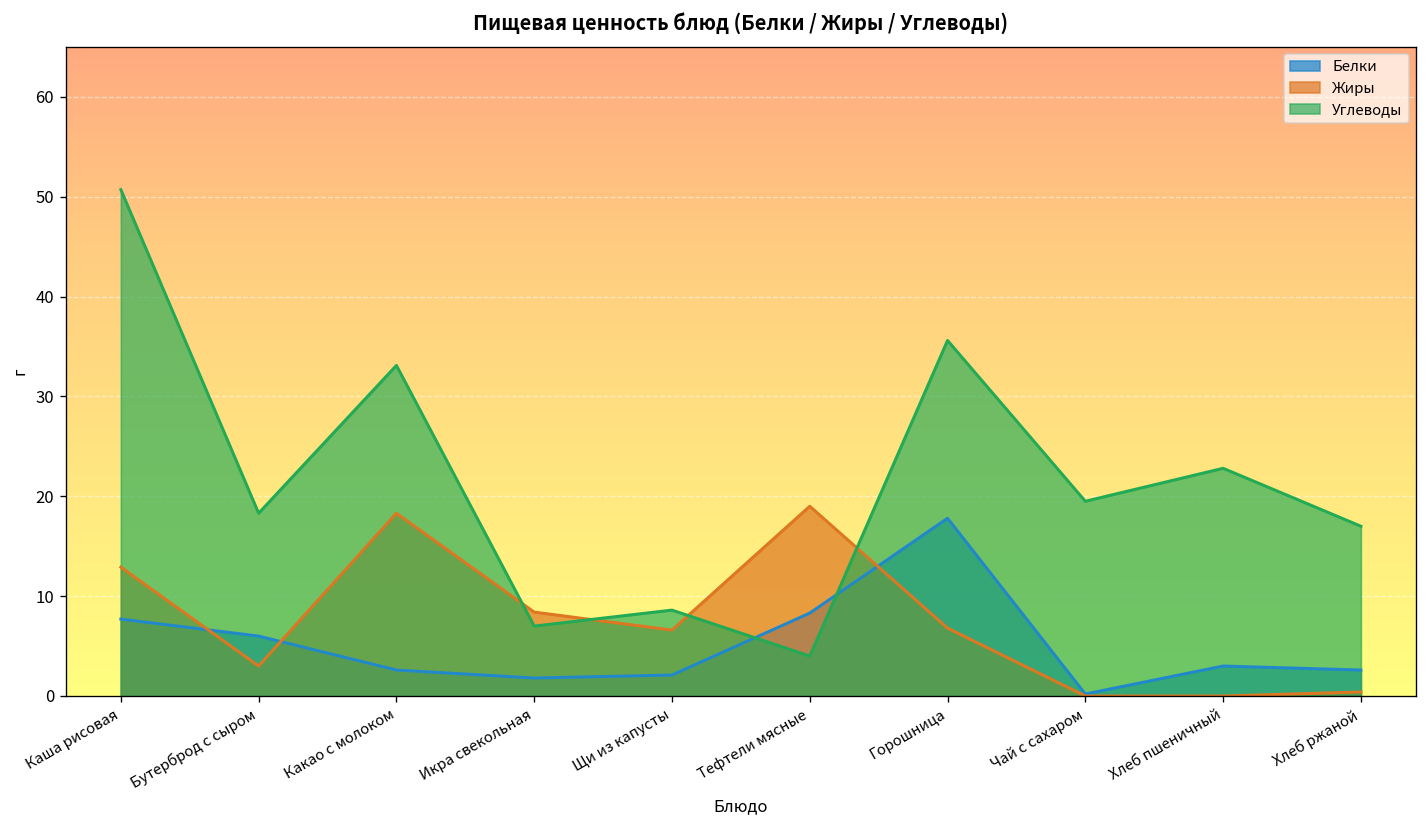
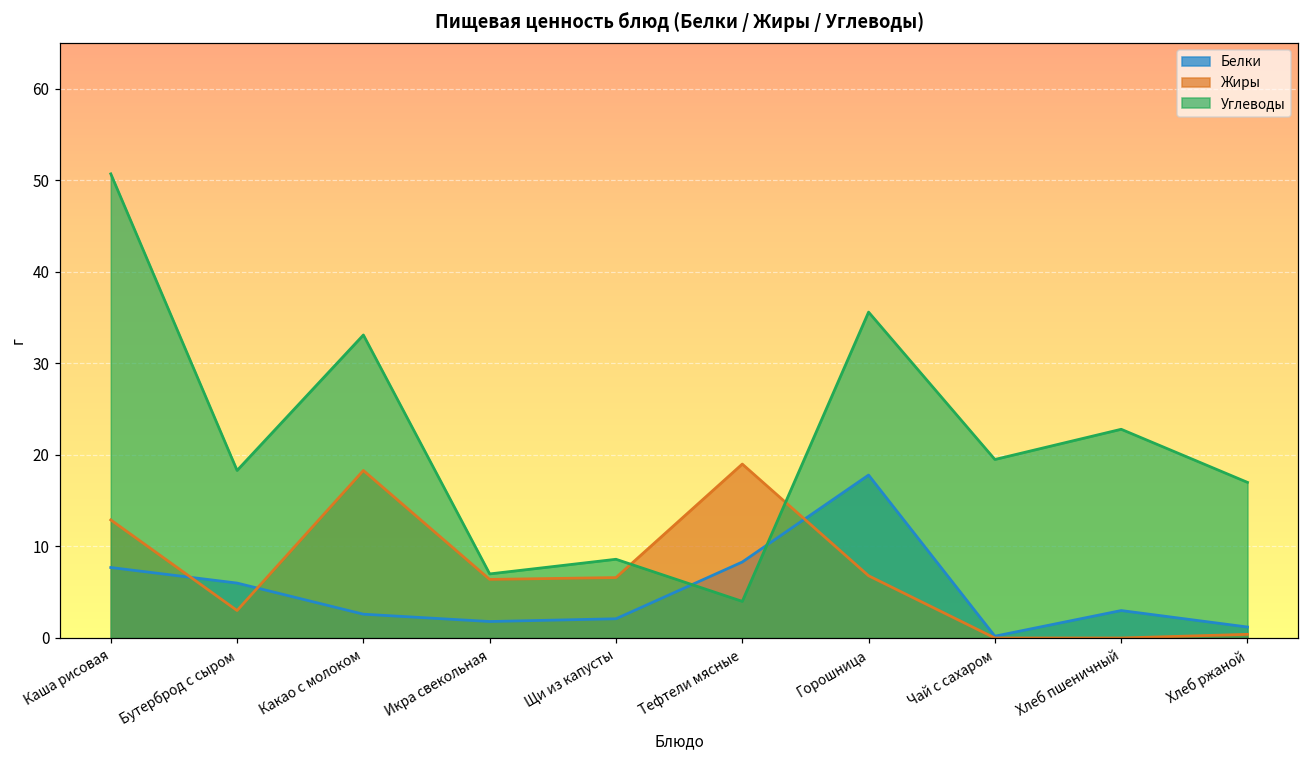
  {
    "Белки": {
      "Каша рисовая": 8,
      "Бутерброд с сыром": 6,
      "Какао с молоком": 3,
      "Икра свекольная": 2,
      "Щи из капусты": 2,
      "Тефтели мясные": 8,
      "Горошница": 18,
      "Хлеб пшеничный": 3,
-     "Хлеб ржаной": 3
+     "Хлеб ржаной": 1
    },
    "Жиры": {
      "Каша рисовая": 13,
      "Бутерброд с сыром": 3,
      "Какао с молоком": 18,
-     "Икра свекольная": 8,
+     "Икра свекольная": 6,
      "Щи из капусты": 7,
      "Тефтели мясные": 19,
      "Горошница": 7,
      "Хлеб пшеничный": 0,
      "Хлеб ржаной": 0
    },
    "Углеводы": {
      "Каша рисовая": 51,
      "Бутерброд с сыром": 18,
      "Какао с молоком": 33,
      "Икра свекольная": 7,
      "Щи из капусты": 9,
      "Тефтели мясные": 4,
      "Горошница": 36,
      "Чай с сахаром": 20,
      "Хлеб пшеничный": 23,
      "Хлеб ржаной": 17
    }
  }
